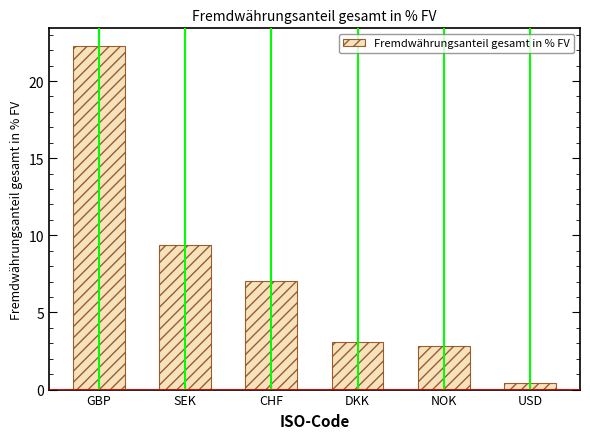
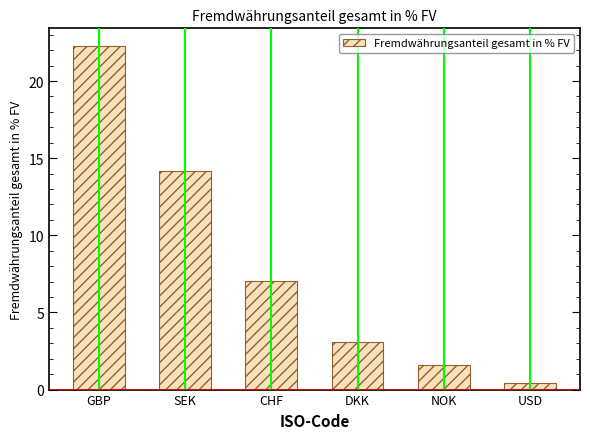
  {
    "GBP": 22.3,
-   "SEK": 9.4,
+   "SEK": 14.2,
    "CHF": 7.1,
    "DKK": 3.1,
-   "NOK": 2.8,
+   "NOK": 1.6,
    "USD": 0.4
  }
